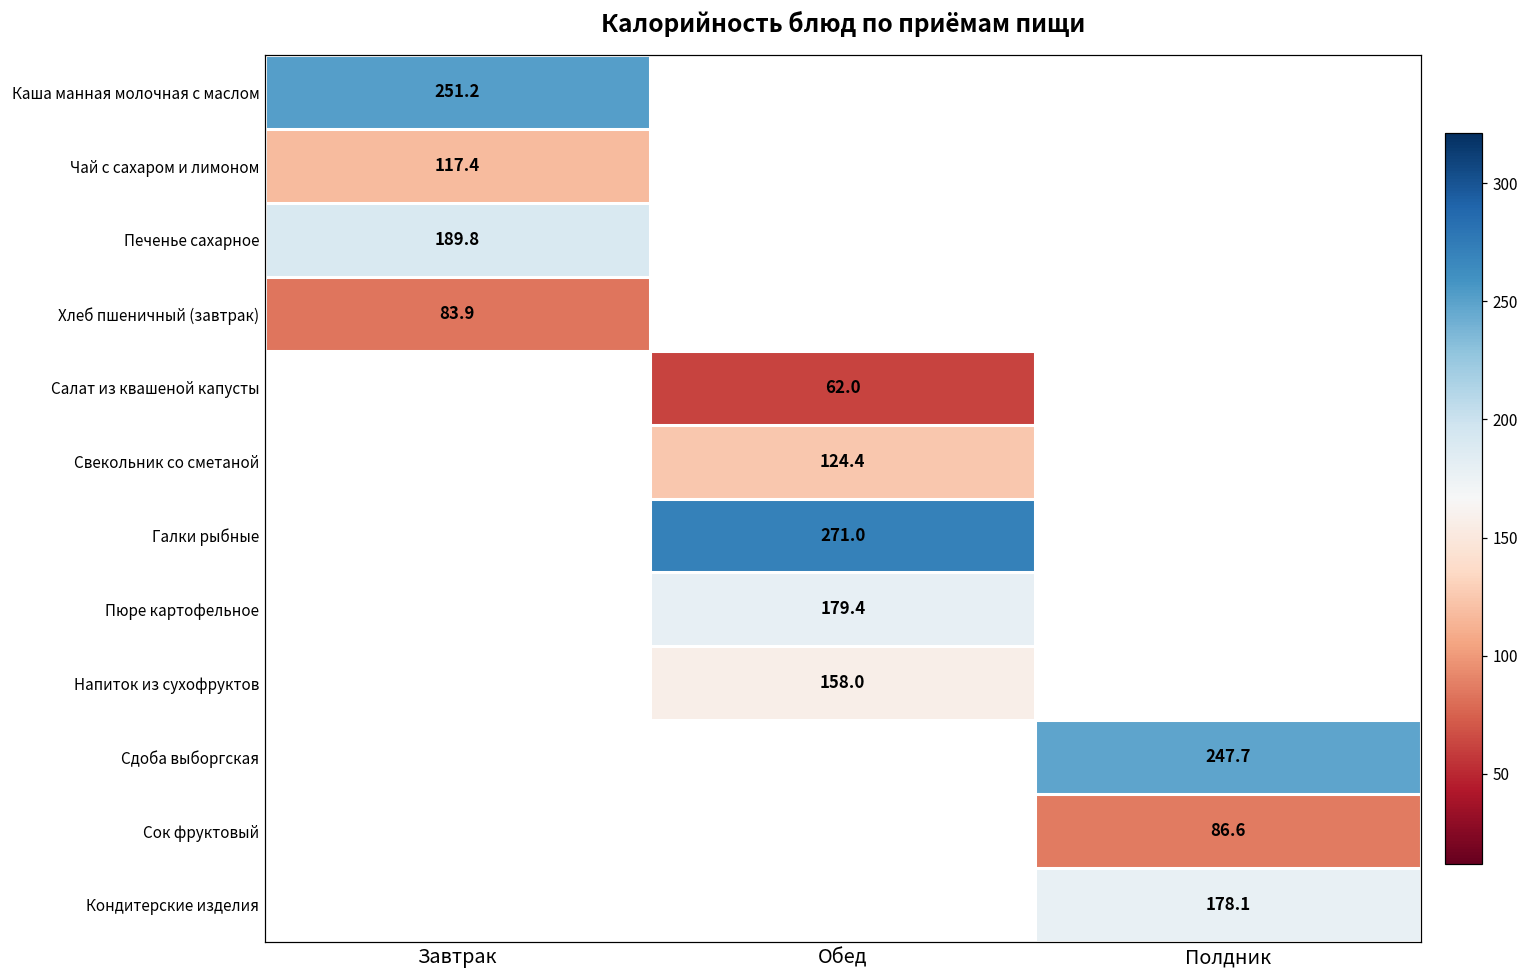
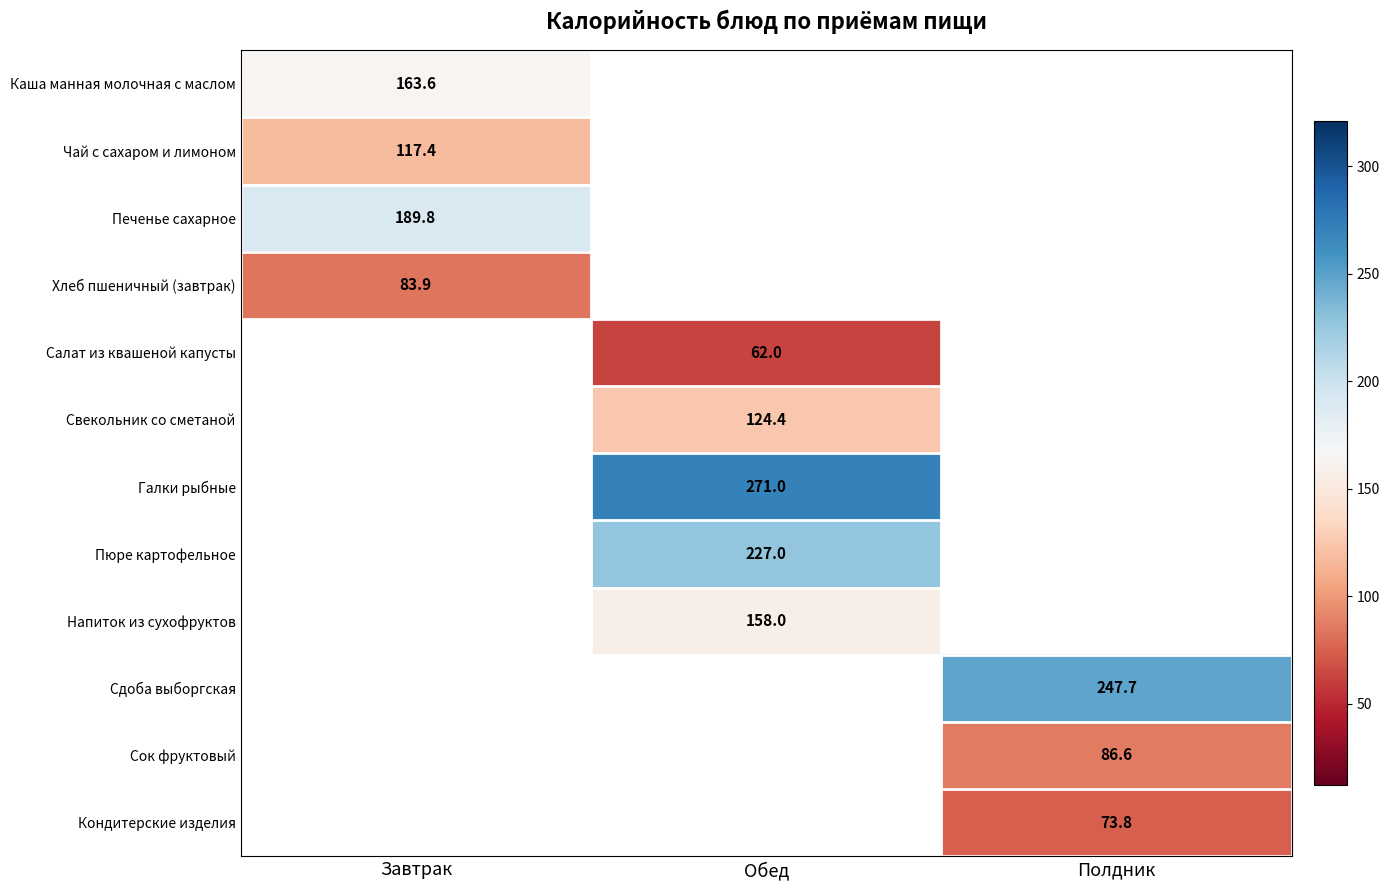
  {
    "Каша манная молочная с маслом": {
-     "Завтрак": 251.2
+     "Завтрак": 163.6
    },
    "Чай с сахаром и лимоном": {
      "Завтрак": 117.4
    },
    "Печенье сахарное": {
      "Завтрак": 189.8
    },
    "Хлеб пшеничный (завтрак)": {
      "Завтрак": 83.9
    },
    "Салат из квашеной капусты": {
      "Обед": 62.0
    },
    "Свекольник со сметаной": {
      "Обед": 124.4
    },
    "Галки рыбные": {
      "Обед": 271.0
    },
    "Пюре картофельное": {
-     "Обед": 179.4
+     "Обед": 227.0
    },
    "Напиток из сухофруктов": {
      "Обед": 158.0
    },
    "Сдоба выборгская": {
      "Полдник": 247.7
    },
    "Сок фруктовый": {
      "Полдник": 86.6
    },
    "Кондитерские изделия": {
-     "Полдник": 178.1
+     "Полдник": 73.8
    }
  }
